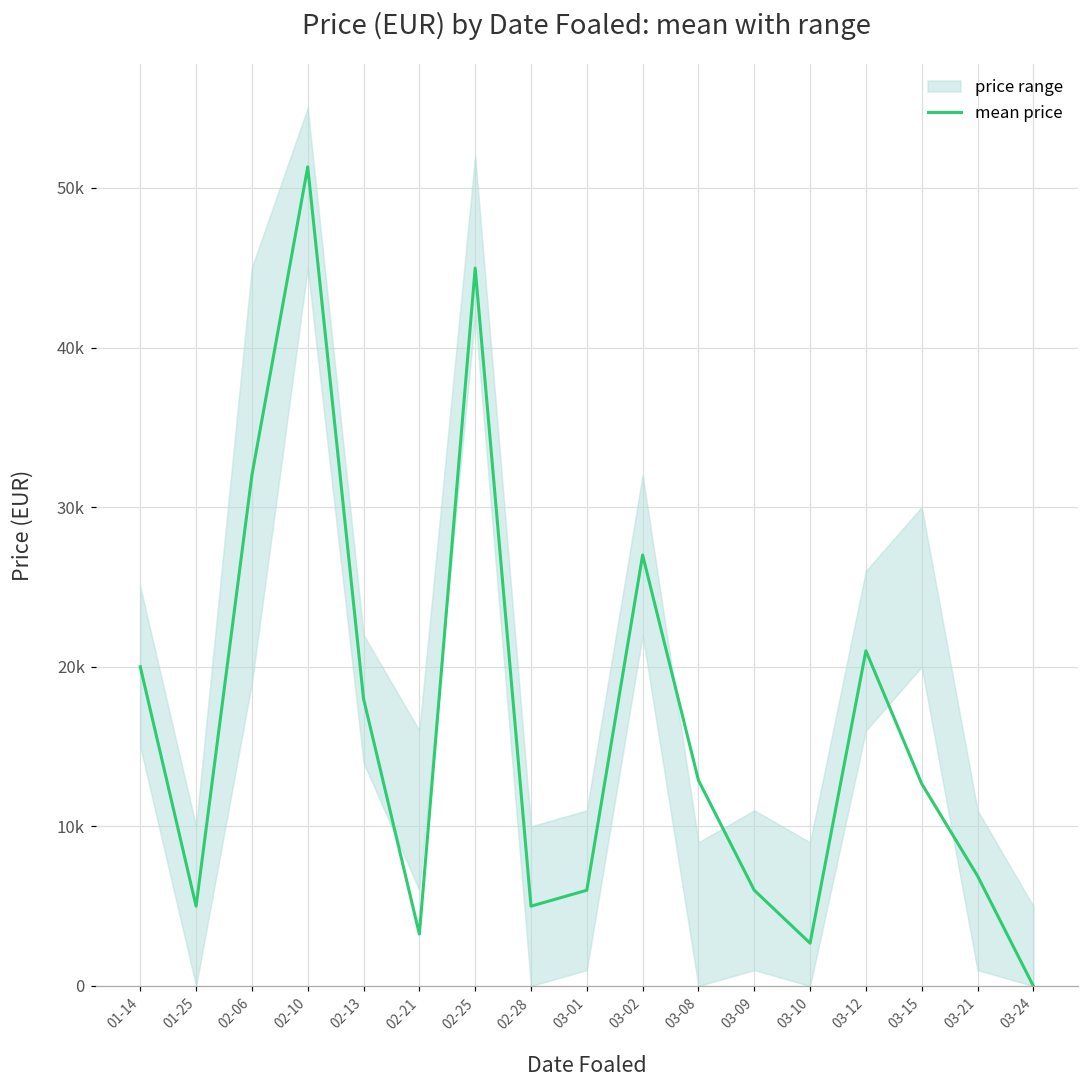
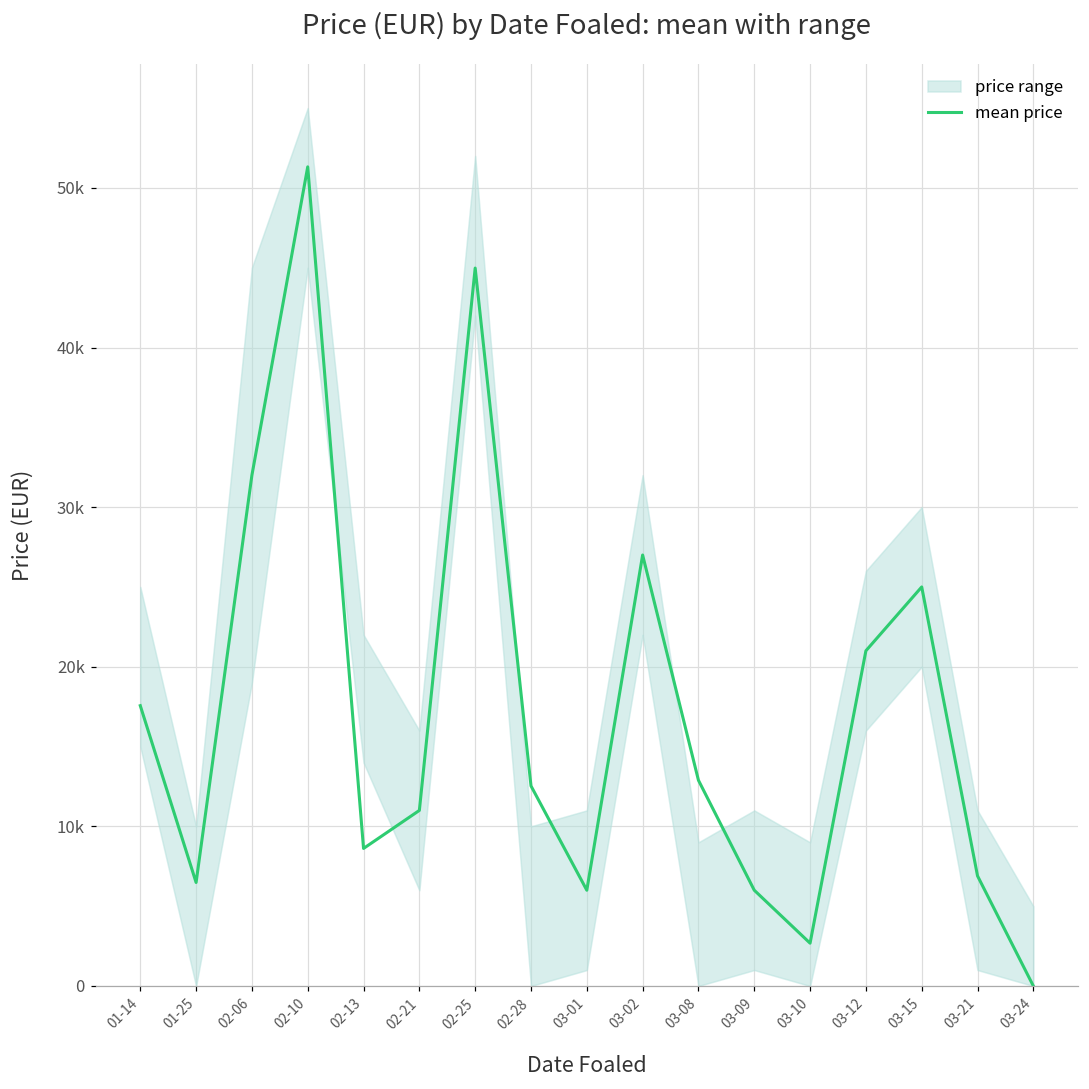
  {
    "mean price": {
-     "01-14": 20000,
-     "01-25": 5000,
+     "01-14": 17600,
+     "01-25": 6500,
      "02-06": 32000,
      "02-10": 51300,
-     "02-13": 18000,
-     "02-21": 3300,
+     "02-13": 8600,
+     "02-21": 11000,
      "02-25": 45000,
-     "02-28": 5000,
+     "02-28": 12500,
      "03-01": 6000,
      "03-02": 27000,
      "03-08": 12900,
      "03-09": 6000,
      "03-10": 2700,
      "03-12": 21000,
-     "03-15": 12700,
+     "03-15": 25000,
      "03-21": 6900,
      "03-24": 0
    }
  }
